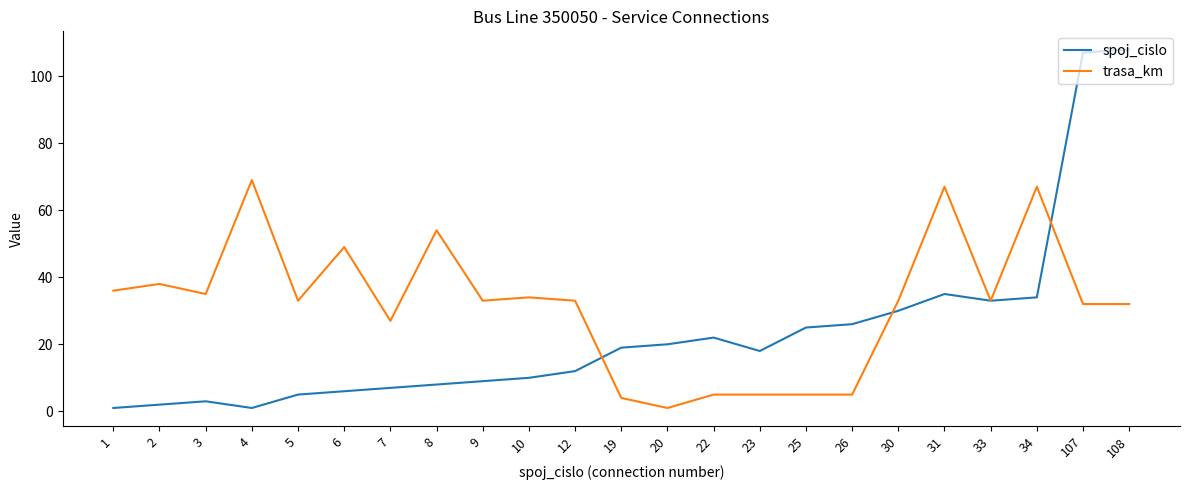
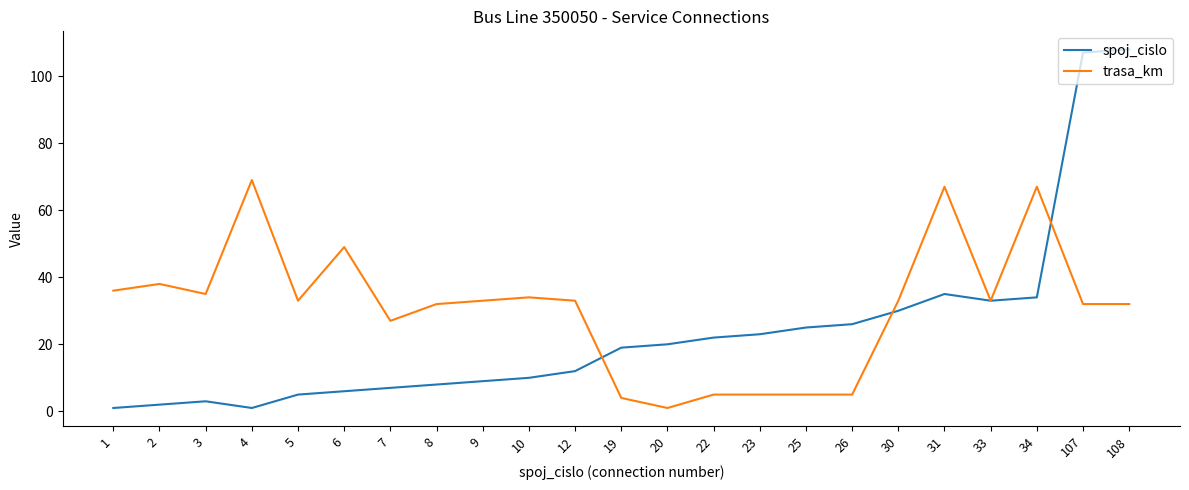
  {
    "spoj_cislo": {
      "1": 1,
      "2": 2,
      "3": 3,
      "4": 1,
      "5": 5,
      "6": 6,
      "7": 7,
      "8": 8,
      "9": 9,
      "10": 10,
      "12": 12,
      "19": 19,
      "20": 20,
      "22": 22,
-     "23": 18,
+     "23": 23,
      "25": 25,
      "26": 26,
      "30": 30,
      "31": 35,
      "34": 34
    },
    "trasa_km": {
      "1": 36,
      "2": 38,
      "3": 35,
      "4": 69,
      "5": 33,
      "6": 49,
      "7": 27,
-     "8": 54,
+     "8": 32,
      "9": 33,
      "10": 34,
      "12": 33,
      "19": 4,
      "20": 1,
      "22": 5,
      "23": 5,
      "25": 5,
      "26": 5,
      "30": 33,
      "31": 67,
      "34": 67,
      "107": 32,
      "108": 32
    }
  }
